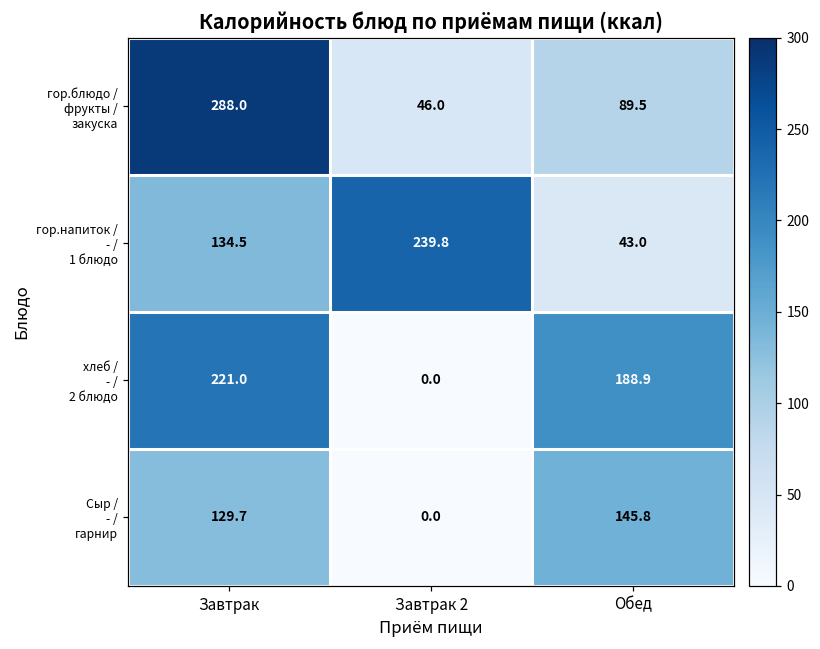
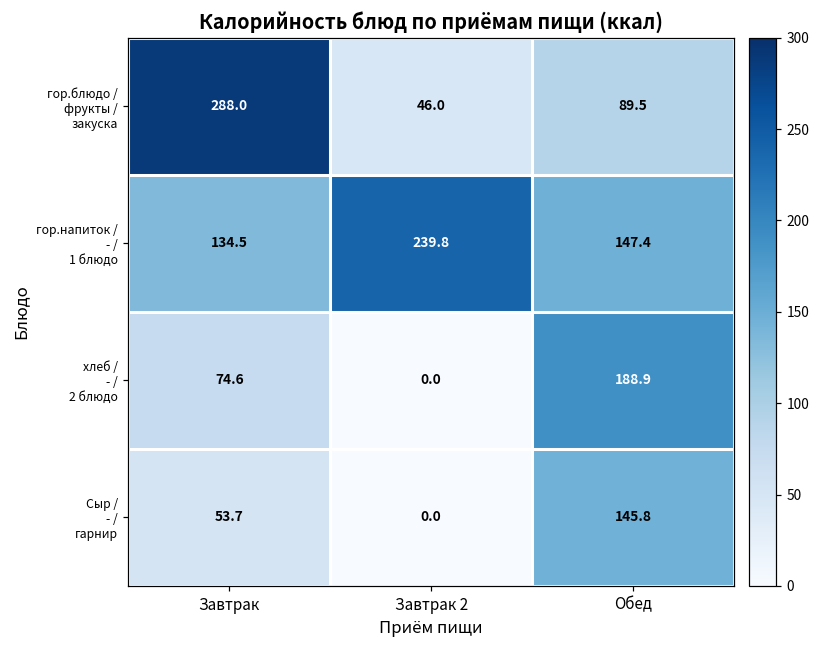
  {
    "гор.блюдо / фрукты / закуска": {
      "Завтрак": 288.0,
      "Завтрак 2": 46.0,
      "Обед": 89.5
    },
    "гор.напиток / - / 1 блюдо": {
      "Завтрак": 134.5,
      "Завтрак 2": 239.8,
-     "Обед": 43.0
+     "Обед": 147.4
    },
    "хлеб / - / 2 блюдо": {
-     "Завтрак": 221.0,
+     "Завтрак": 74.6,
      "Завтрак 2": 0.0,
      "Обед": 188.9
    },
    "Сыр / - / гарнир": {
-     "Завтрак": 129.7,
+     "Завтрак": 53.7,
      "Завтрак 2": 0.0,
      "Обед": 145.8
    }
  }
